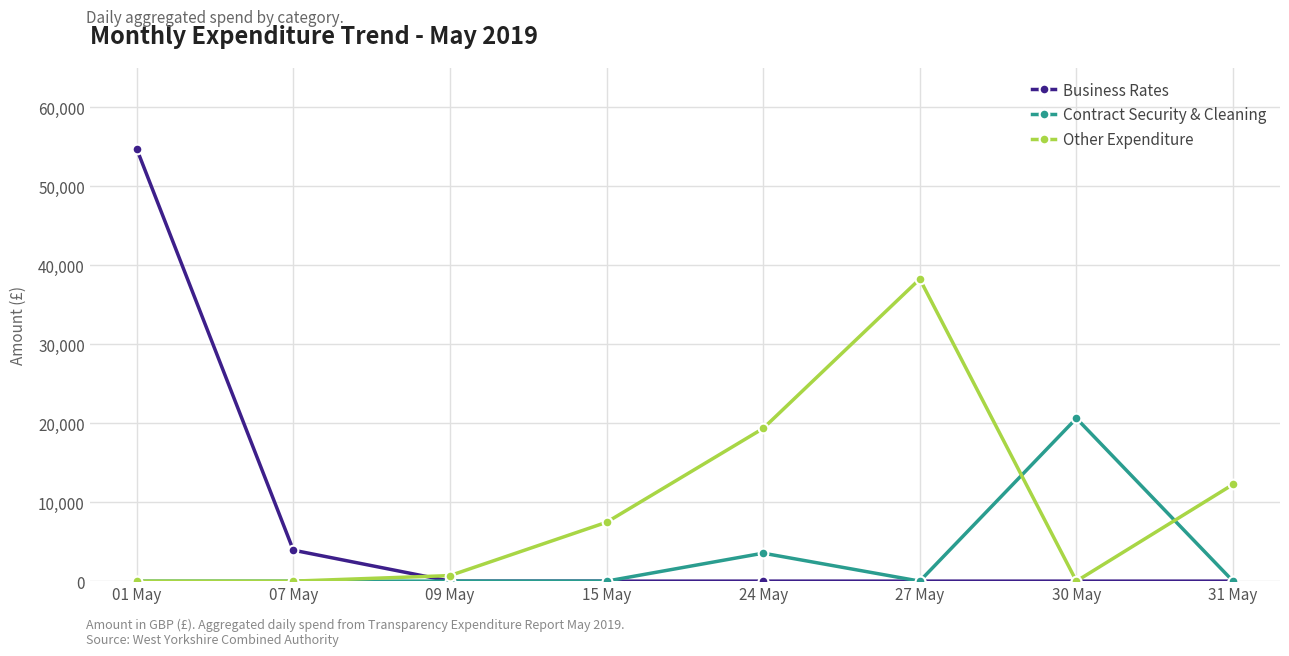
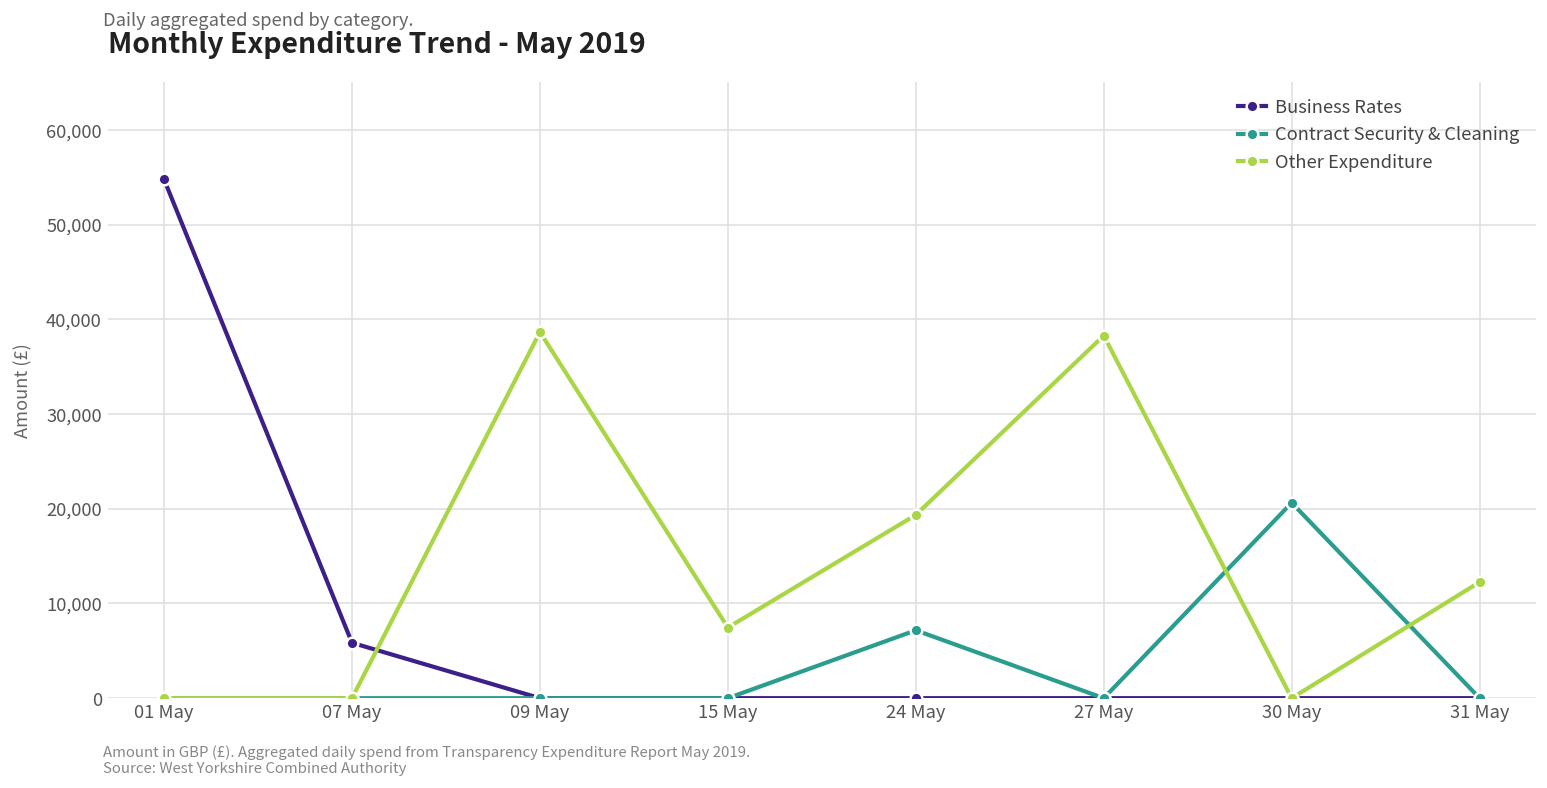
  {
    "Business Rates": {
      "01 May": "55,000",
-     "07 May": "4,000",
+     "07 May": "6,000",
      "24 May": "0"
    },
    "Contract Security & Cleaning": {
-     "24 May": "4,000",
+     "24 May": "7,000",
      "30 May": "21,000"
    },
    "Other Expenditure": {
-     "09 May": "1,000",
+     "09 May": "39,000",
      "15 May": "7,000",
      "24 May": "19,000",
      "27 May": "38,000",
      "31 May": "12,000"
    }
  }
